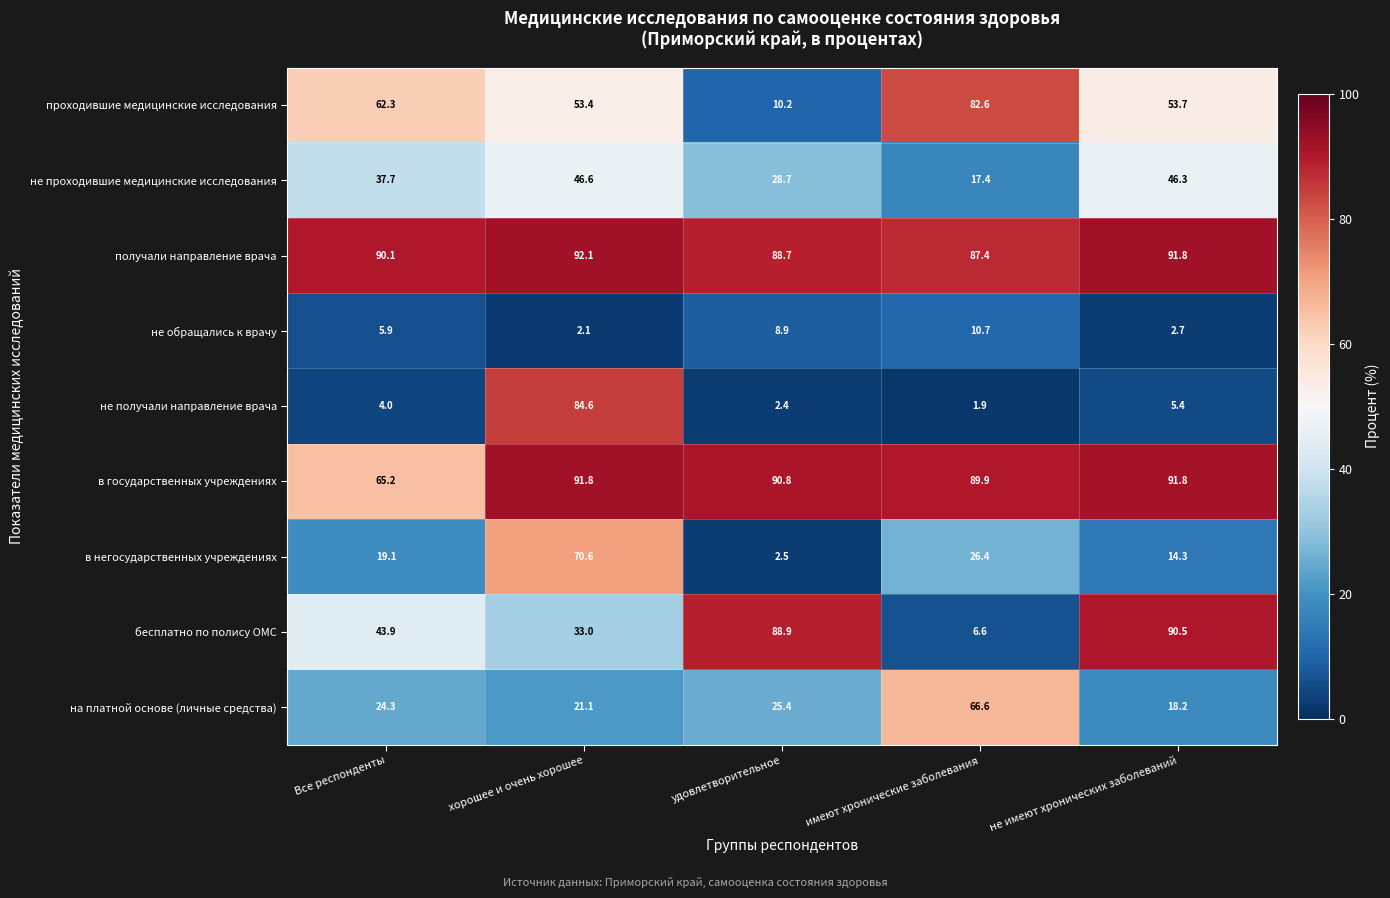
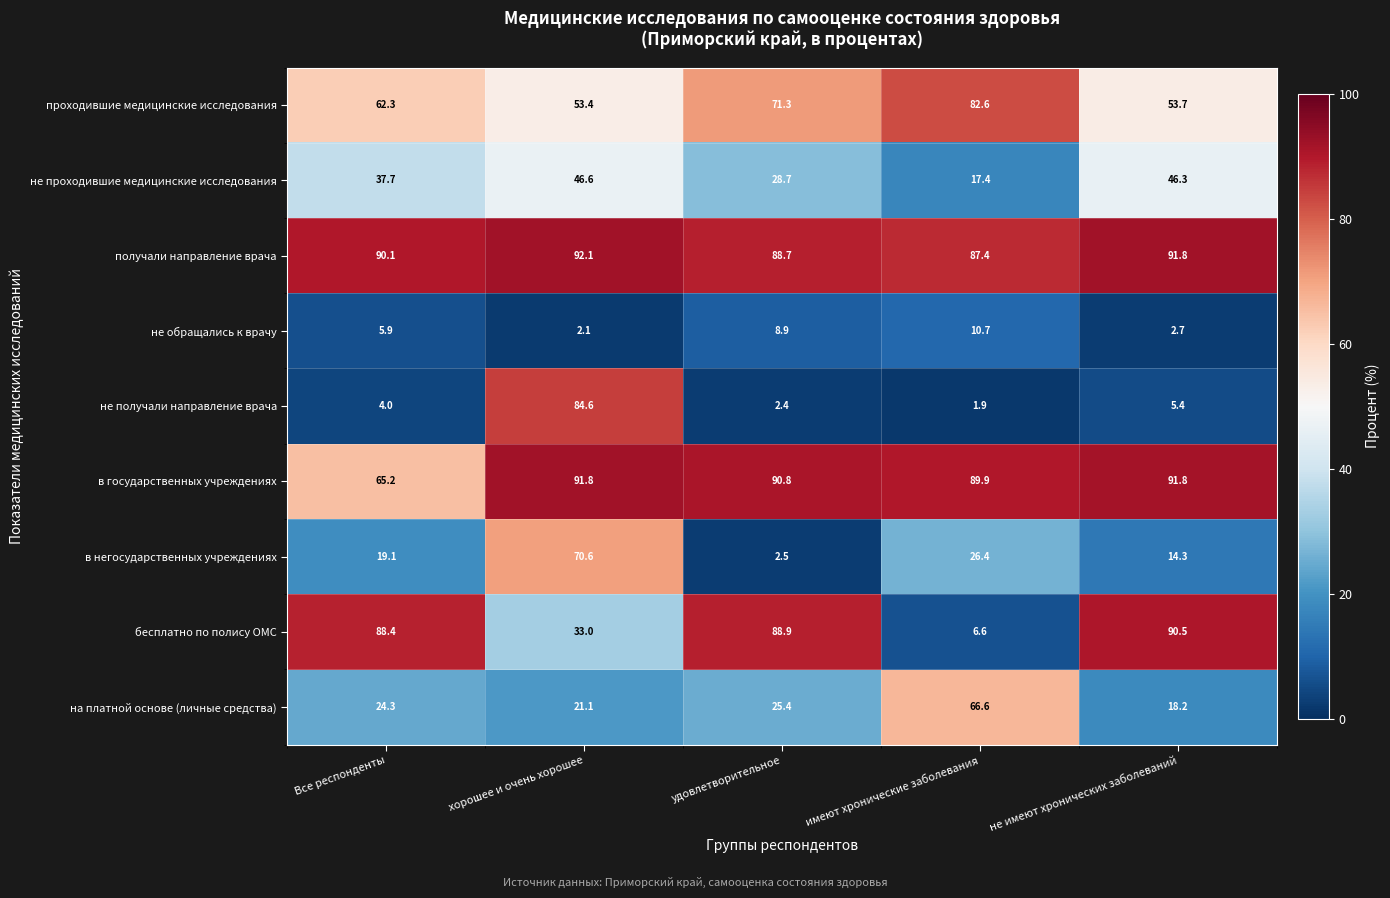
  {
    "проходившие медицинские исследования": {
      "Все респонденты": 62.3,
      "хорошее и очень хорошее": 53.4,
-     "удовлетворительное": 10.2,
+     "удовлетворительное": 71.3,
      "имеют хронические заболевания": 82.6,
      "не имеют хронических заболеваний": 53.7
    },
    "не проходившие медицинские исследования": {
      "Все респонденты": 37.7,
      "хорошее и очень хорошее": 46.6,
      "удовлетворительное": 28.7,
      "имеют хронические заболевания": 17.4,
      "не имеют хронических заболеваний": 46.3
    },
    "получали направление врача": {
      "Все респонденты": 90.1,
      "хорошее и очень хорошее": 92.1,
      "удовлетворительное": 88.7,
      "имеют хронические заболевания": 87.4,
      "не имеют хронических заболеваний": 91.8
    },
    "не обращались к врачу": {
      "Все респонденты": 5.9,
      "хорошее и очень хорошее": 2.1,
      "удовлетворительное": 8.9,
      "имеют хронические заболевания": 10.7,
      "не имеют хронических заболеваний": 2.7
    },
    "не получали направление врача": {
      "Все респонденты": 4.0,
      "хорошее и очень хорошее": 84.6,
      "удовлетворительное": 2.4,
      "имеют хронические заболевания": 1.9,
      "не имеют хронических заболеваний": 5.4
    },
    "в государственных учреждениях": {
      "Все респонденты": 65.2,
      "хорошее и очень хорошее": 91.8,
      "удовлетворительное": 90.8,
      "имеют хронические заболевания": 89.9,
      "не имеют хронических заболеваний": 91.8
    },
    "в негосударственных учреждениях": {
      "Все респонденты": 19.1,
      "хорошее и очень хорошее": 70.6,
      "удовлетворительное": 2.5,
      "имеют хронические заболевания": 26.4,
      "не имеют хронических заболеваний": 14.3
    },
    "бесплатно по полису ОМС": {
-     "Все респонденты": 43.9,
+     "Все респонденты": 88.4,
      "хорошее и очень хорошее": 33.0,
      "удовлетворительное": 88.9,
      "имеют хронические заболевания": 6.6,
      "не имеют хронических заболеваний": 90.5
    },
    "на платной основе (личные средства)": {
      "Все респонденты": 24.3,
      "хорошее и очень хорошее": 21.1,
      "удовлетворительное": 25.4,
      "имеют хронические заболевания": 66.6,
      "не имеют хронических заболеваний": 18.2
    }
  }
